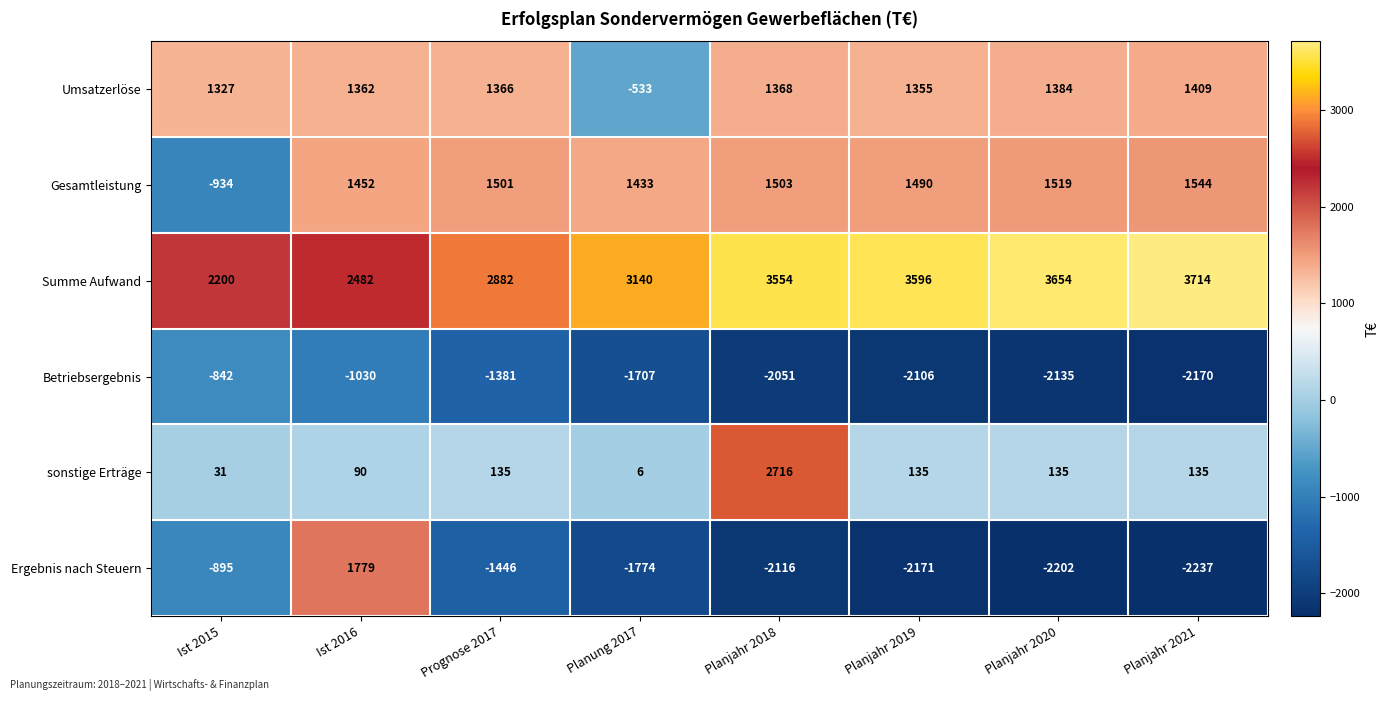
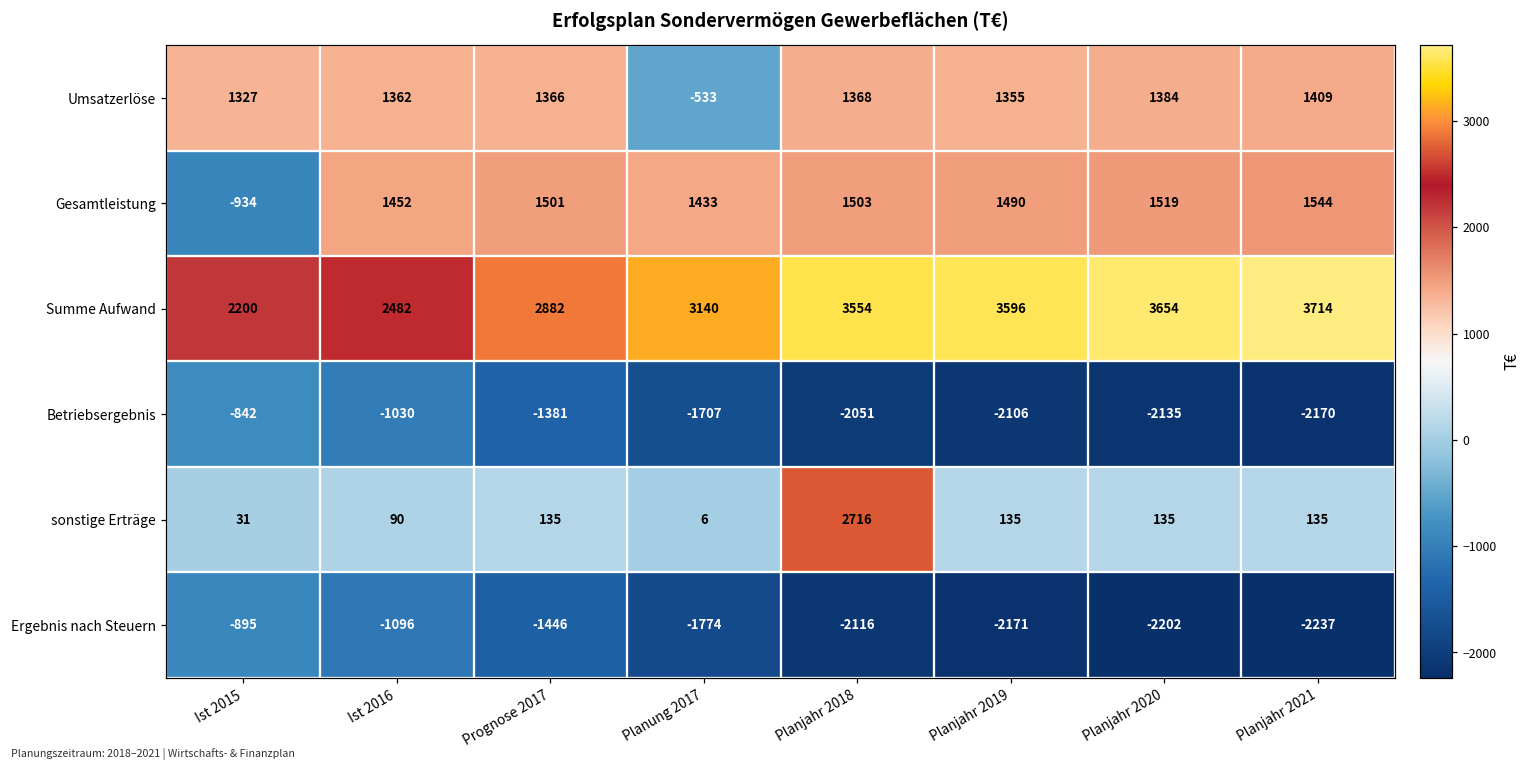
  {
    "Umsatzerlöse": {
      "Ist 2015": 1327,
      "Ist 2016": 1362,
      "Prognose 2017": 1366,
      "Planung 2017": -533,
      "Planjahr 2018": 1368,
      "Planjahr 2019": 1355,
      "Planjahr 2020": 1384,
      "Planjahr 2021": 1409
    },
    "Gesamtleistung": {
      "Ist 2015": -934,
      "Ist 2016": 1452,
      "Prognose 2017": 1501,
      "Planung 2017": 1433,
      "Planjahr 2018": 1503,
      "Planjahr 2019": 1490,
      "Planjahr 2020": 1519,
      "Planjahr 2021": 1544
    },
    "Summe Aufwand": {
      "Ist 2015": 2200,
      "Ist 2016": 2482,
      "Prognose 2017": 2882,
      "Planung 2017": 3140,
      "Planjahr 2018": 3554,
      "Planjahr 2019": 3596,
      "Planjahr 2020": 3654,
      "Planjahr 2021": 3714
    },
    "Betriebsergebnis": {
      "Ist 2015": -842,
      "Ist 2016": -1030,
      "Prognose 2017": -1381,
      "Planung 2017": -1707,
      "Planjahr 2018": -2051,
      "Planjahr 2019": -2106,
      "Planjahr 2020": -2135,
      "Planjahr 2021": -2170
    },
    "sonstige Erträge": {
      "Ist 2015": 31,
      "Ist 2016": 90,
      "Prognose 2017": 135,
      "Planung 2017": 6,
      "Planjahr 2018": 2716,
      "Planjahr 2019": 135,
      "Planjahr 2020": 135,
      "Planjahr 2021": 135
    },
    "Ergebnis nach Steuern": {
      "Ist 2015": -895,
-     "Ist 2016": 1779,
+     "Ist 2016": -1096,
      "Prognose 2017": -1446,
      "Planung 2017": -1774,
      "Planjahr 2018": -2116,
      "Planjahr 2019": -2171,
      "Planjahr 2020": -2202,
      "Planjahr 2021": -2237
    }
  }
